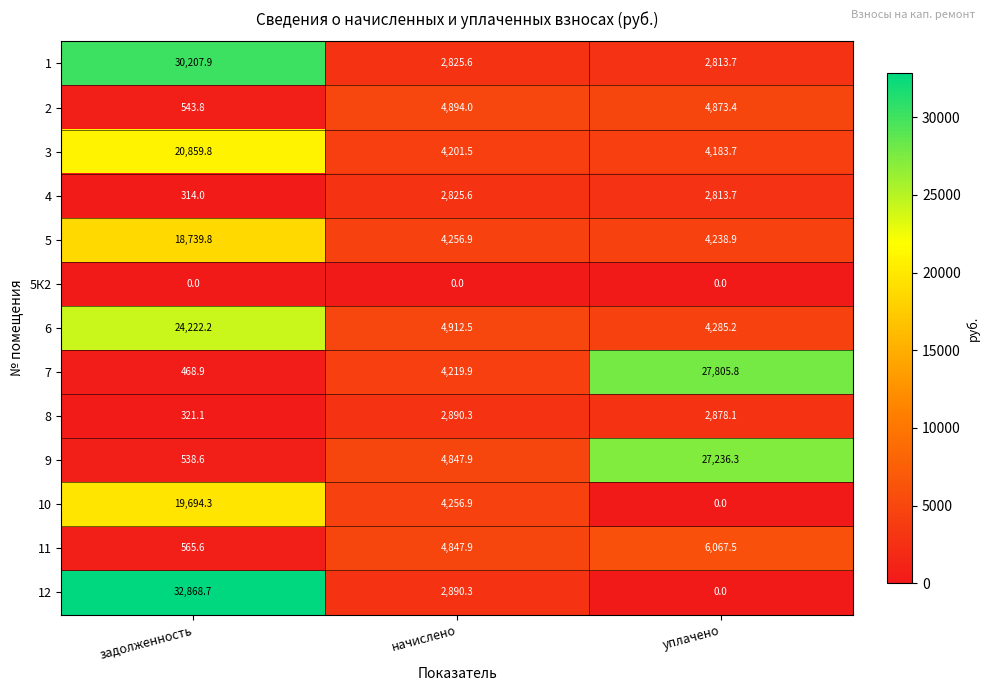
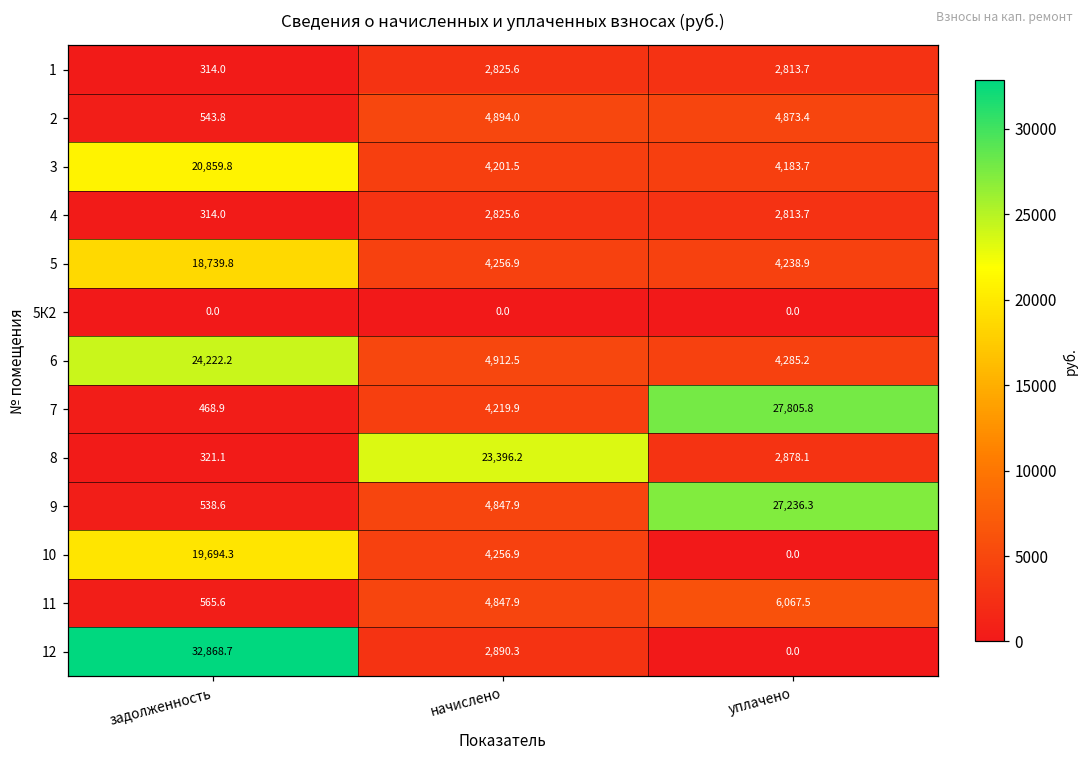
  {
    "1": {
-     "задолженность": "30,207.9",
+     "задолженность": "314.0",
      "начислено": "2,825.6",
      "уплачено": "2,813.7"
    },
    "2": {
      "задолженность": "543.8",
      "начислено": "4,894.0",
      "уплачено": "4,873.4"
    },
    "3": {
      "задолженность": "20,859.8",
      "начислено": "4,201.5",
      "уплачено": "4,183.7"
    },
    "4": {
      "задолженность": "314.0",
      "начислено": "2,825.6",
      "уплачено": "2,813.7"
    },
    "5": {
      "задолженность": "18,739.8",
      "начислено": "4,256.9",
      "уплачено": "4,238.9"
    },
    "5К2": {
      "задолженность": "0.0",
      "начислено": "0.0",
      "уплачено": "0.0"
    },
    "6": {
      "задолженность": "24,222.2",
      "начислено": "4,912.5",
      "уплачено": "4,285.2"
    },
    "7": {
      "задолженность": "468.9",
      "начислено": "4,219.9",
      "уплачено": "27,805.8"
    },
    "8": {
      "задолженность": "321.1",
-     "начислено": "2,890.3",
+     "начислено": "23,396.2",
      "уплачено": "2,878.1"
    },
    "9": {
      "задолженность": "538.6",
      "начислено": "4,847.9",
      "уплачено": "27,236.3"
    },
    "10": {
      "задолженность": "19,694.3",
      "начислено": "4,256.9",
      "уплачено": "0.0"
    },
    "11": {
      "задолженность": "565.6",
      "начислено": "4,847.9",
      "уплачено": "6,067.5"
    },
    "12": {
      "задолженность": "32,868.7",
      "начислено": "2,890.3",
      "уплачено": "0.0"
    }
  }
